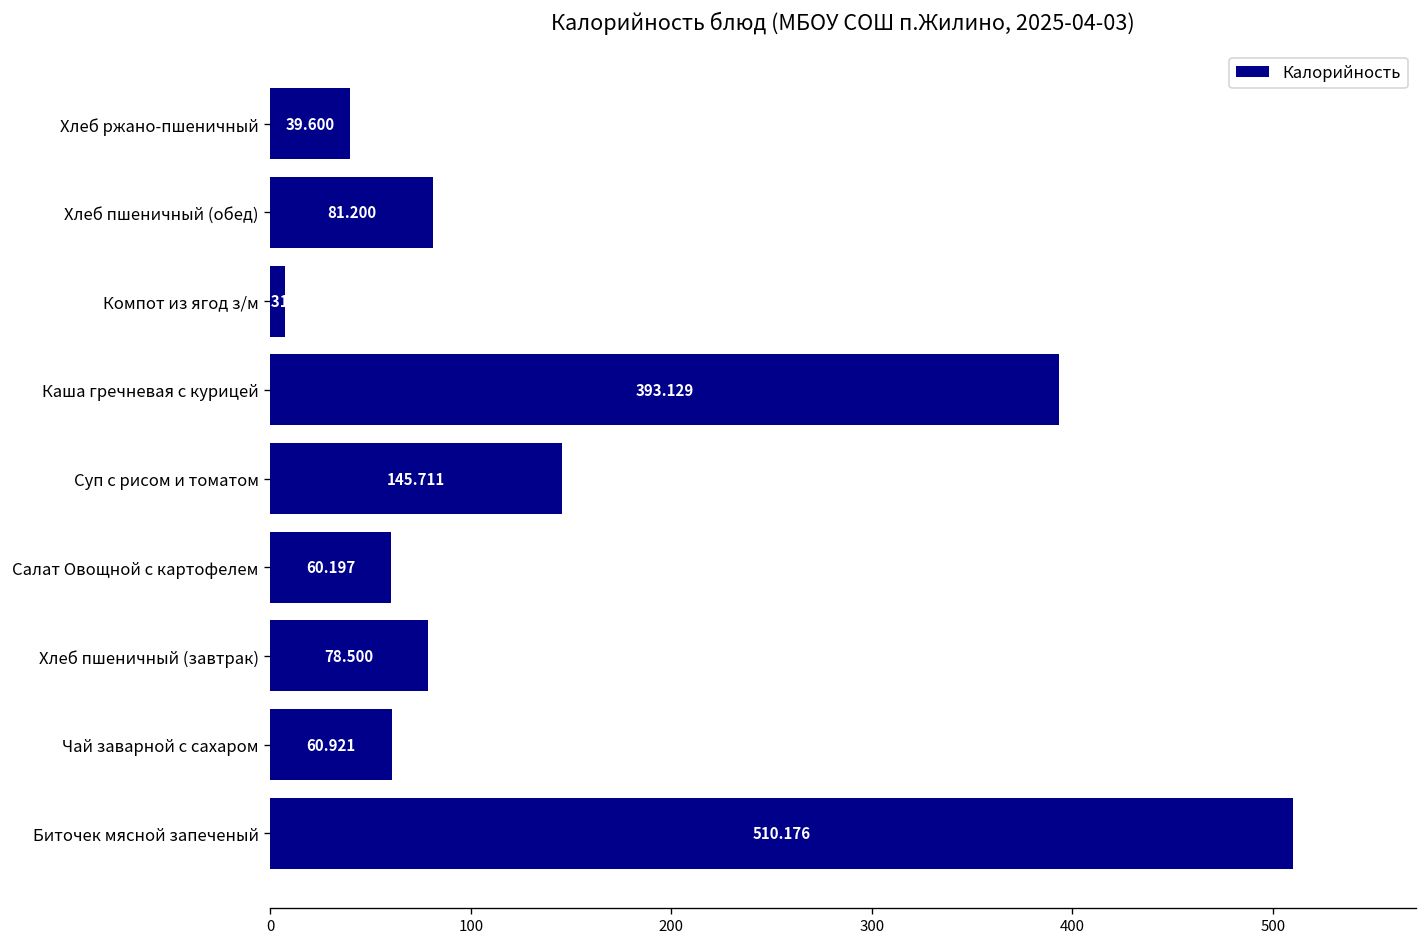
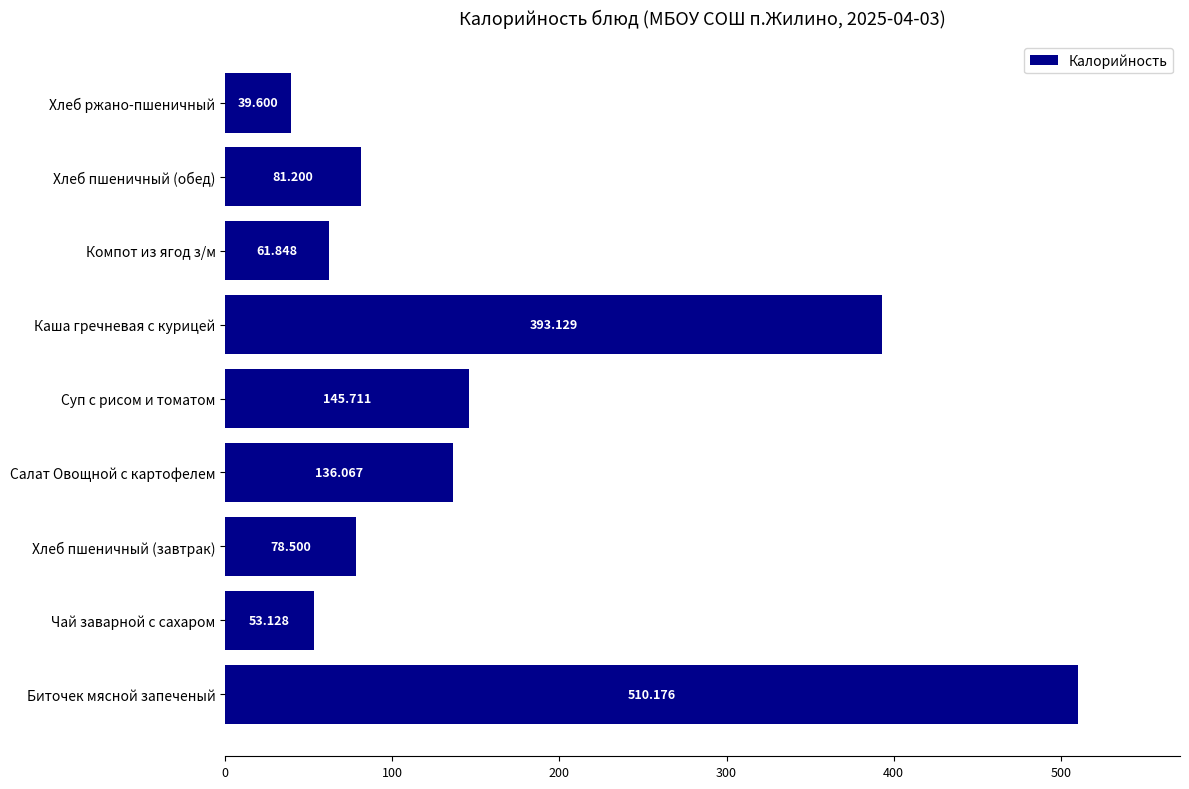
  {
    "Хлеб ржано-пшеничный": 39.600,
    "Хлеб пшеничный (обед)": 81.200,
-   "Компот из ягод з/м": 7,
+   "Компот из ягод з/м": 62,
    "Каша гречневая с курицей": 393.129,
    "Суп с рисом и томатом": 145.711,
-   "Салат Овощной с картофелем": 60.197,
+   "Салат Овощной с картофелем": 136.067,
    "Хлеб пшеничный (завтрак)": 78.500,
-   "Чай заварной с сахаром": 60.921,
+   "Чай заварной с сахаром": 53.128,
    "Биточек мясной запеченый": 510.176
  }
